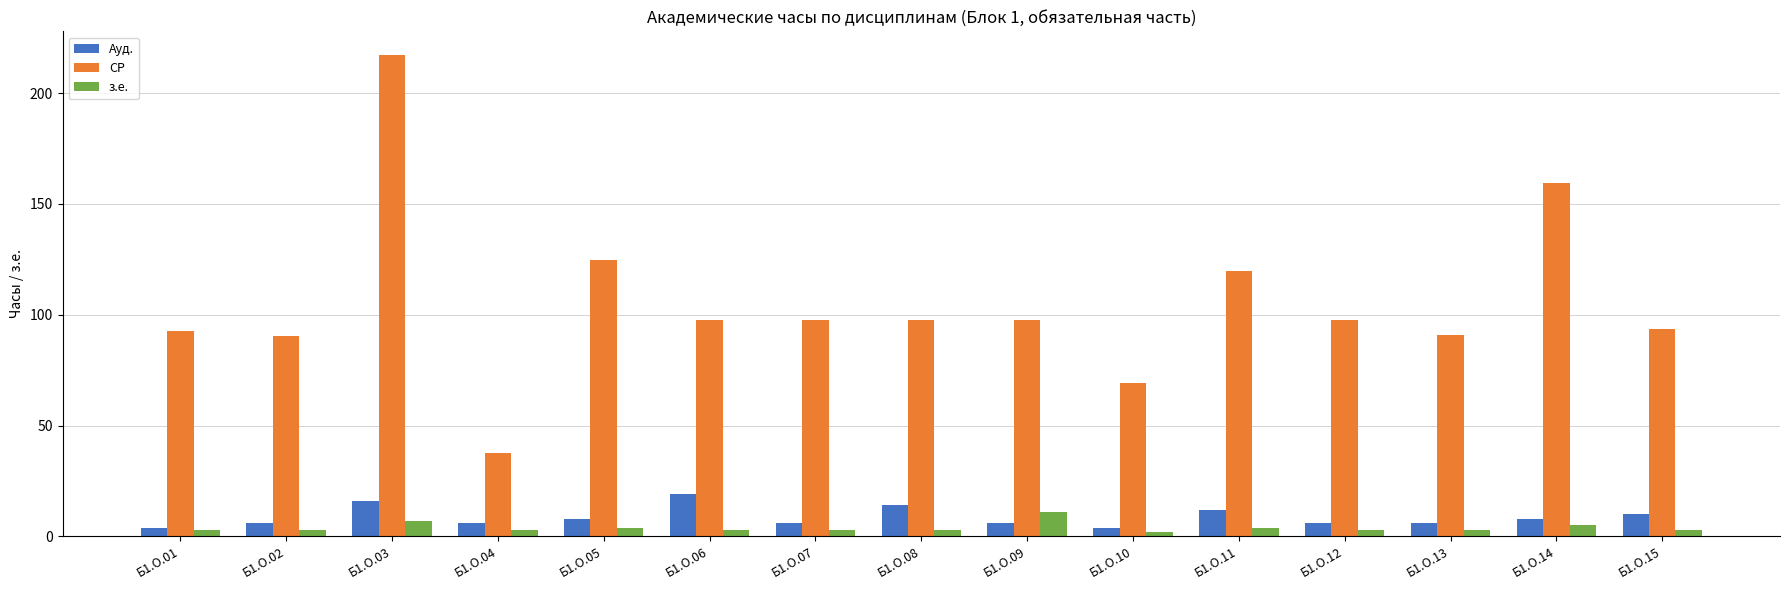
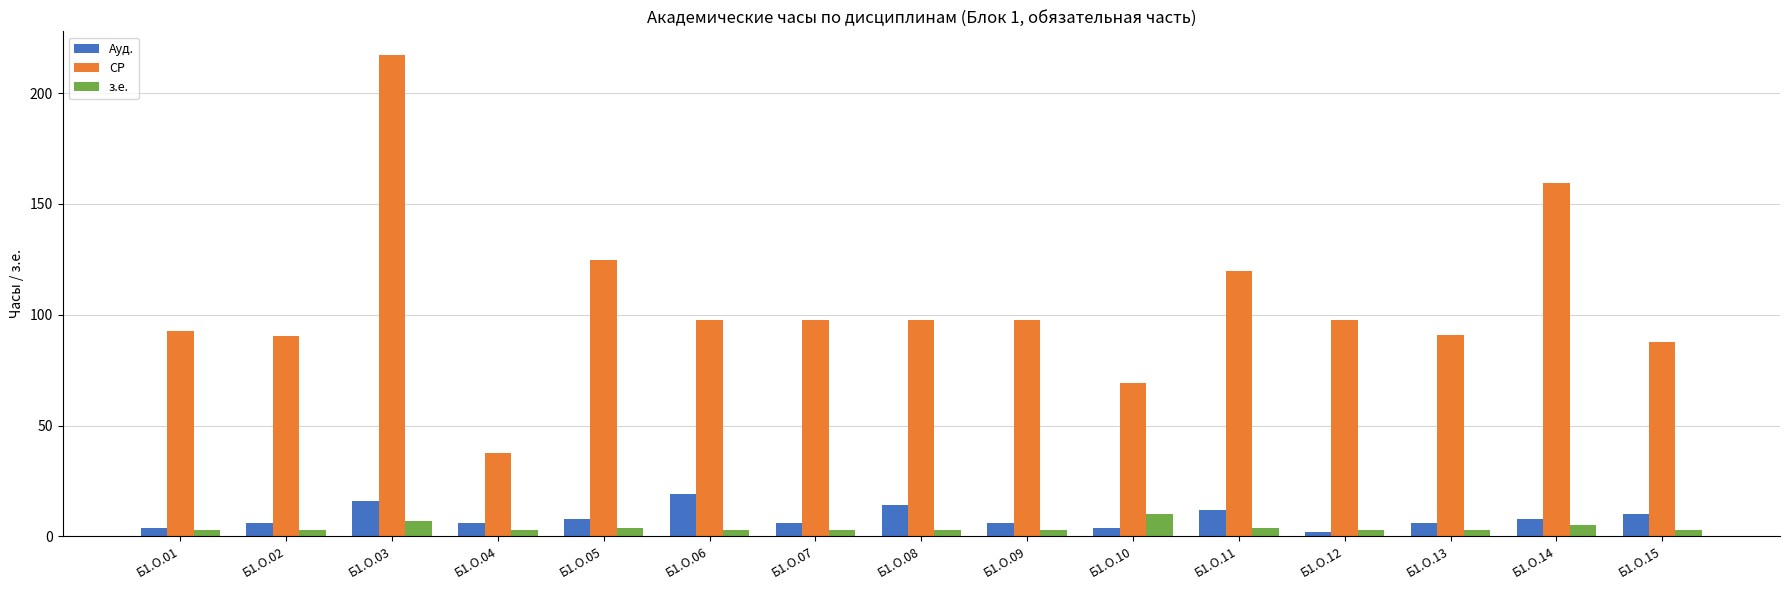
  {
    "Ауд.": {
      "Б1.О.01": 4,
      "Б1.О.02": 6,
      "Б1.О.03": 16,
      "Б1.О.04": 6,
      "Б1.О.05": 8,
      "Б1.О.06": 19,
      "Б1.О.07": 6,
      "Б1.О.08": 14,
      "Б1.О.09": 6,
      "Б1.О.10": 4,
      "Б1.О.11": 12,
-     "Б1.О.12": 6,
+     "Б1.О.12": 2,
      "Б1.О.13": 6,
      "Б1.О.14": 8,
      "Б1.О.15": 10
    },
    "СР": {
      "Б1.О.01": 93,
      "Б1.О.02": 91,
      "Б1.О.03": 217,
      "Б1.О.04": 38,
      "Б1.О.05": 125,
      "Б1.О.06": 98,
      "Б1.О.07": 98,
      "Б1.О.08": 98,
      "Б1.О.09": 98,
      "Б1.О.10": 69,
      "Б1.О.11": 120,
      "Б1.О.12": 98,
      "Б1.О.13": 91,
      "Б1.О.14": 160,
-     "Б1.О.15": 94
+     "Б1.О.15": 88
    },
    "з.е.": {
      "Б1.О.01": 3,
      "Б1.О.02": 3,
      "Б1.О.03": 7,
      "Б1.О.04": 3,
      "Б1.О.05": 4,
      "Б1.О.06": 3,
      "Б1.О.07": 3,
      "Б1.О.08": 3,
-     "Б1.О.09": 11,
-     "Б1.О.10": 2,
+     "Б1.О.09": 3,
+     "Б1.О.10": 10,
      "Б1.О.11": 4,
      "Б1.О.12": 3,
      "Б1.О.13": 3,
      "Б1.О.14": 5,
      "Б1.О.15": 3
    }
  }
